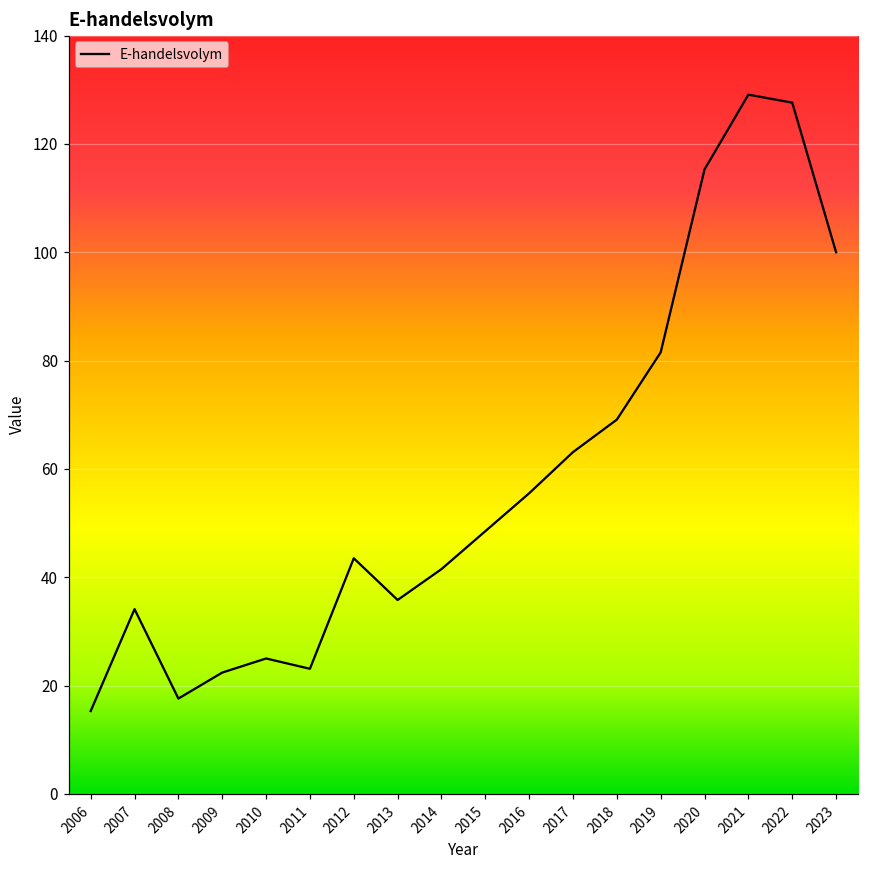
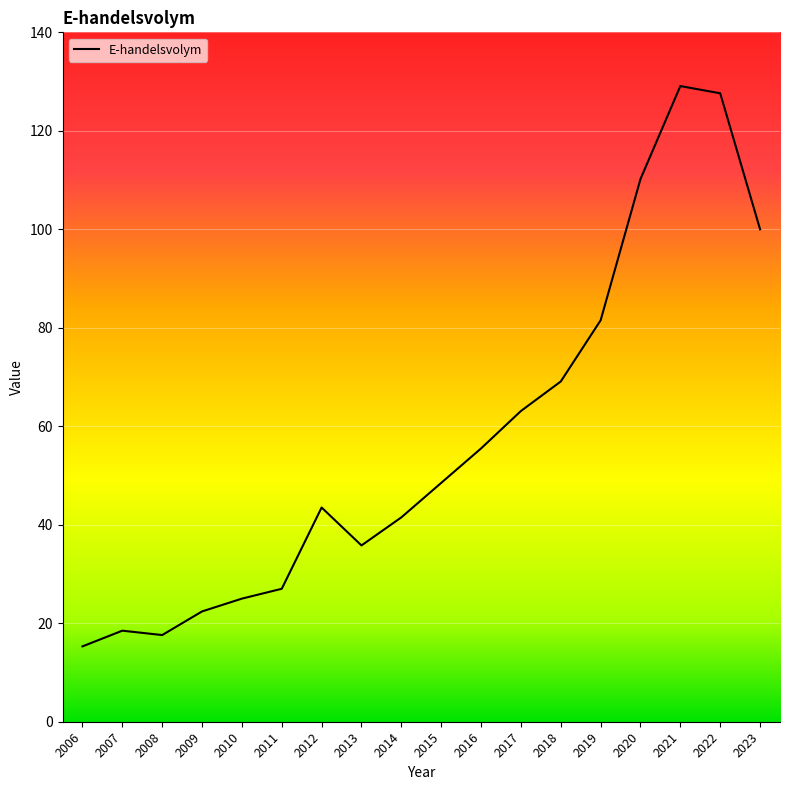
  {
    "2006": 15,
-   "2007": 34,
+   "2007": 18,
    "2008": 18,
    "2009": 22,
    "2010": 25,
-   "2011": 23,
+   "2011": 27,
    "2012": 44,
    "2013": 36,
    "2014": 42,
    "2015": 49,
    "2016": 56,
    "2017": 63,
    "2018": 69,
    "2019": 82,
-   "2020": 115,
+   "2020": 110,
    "2021": 129,
    "2022": 128,
    "2023": 100
  }
